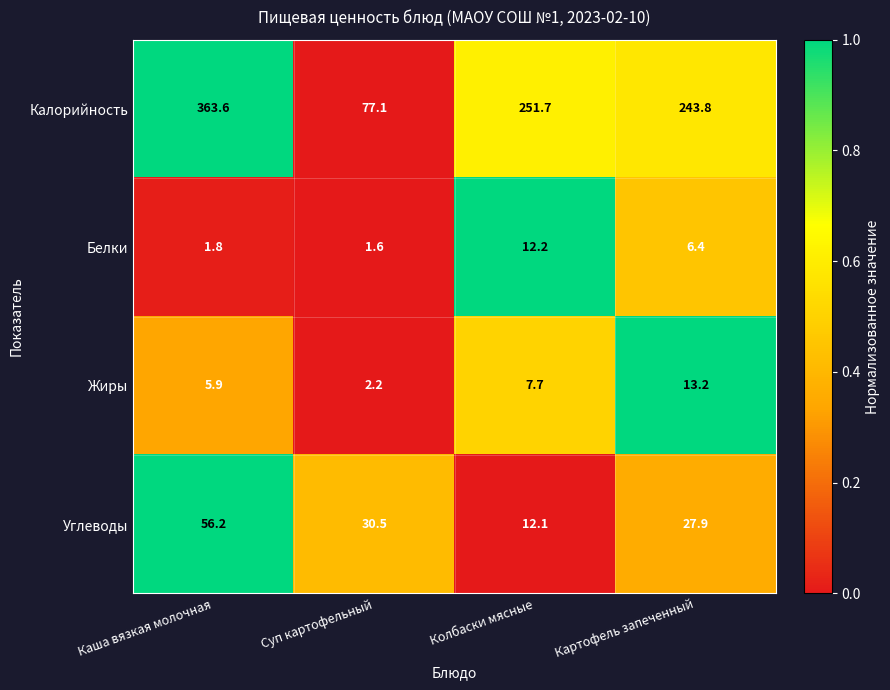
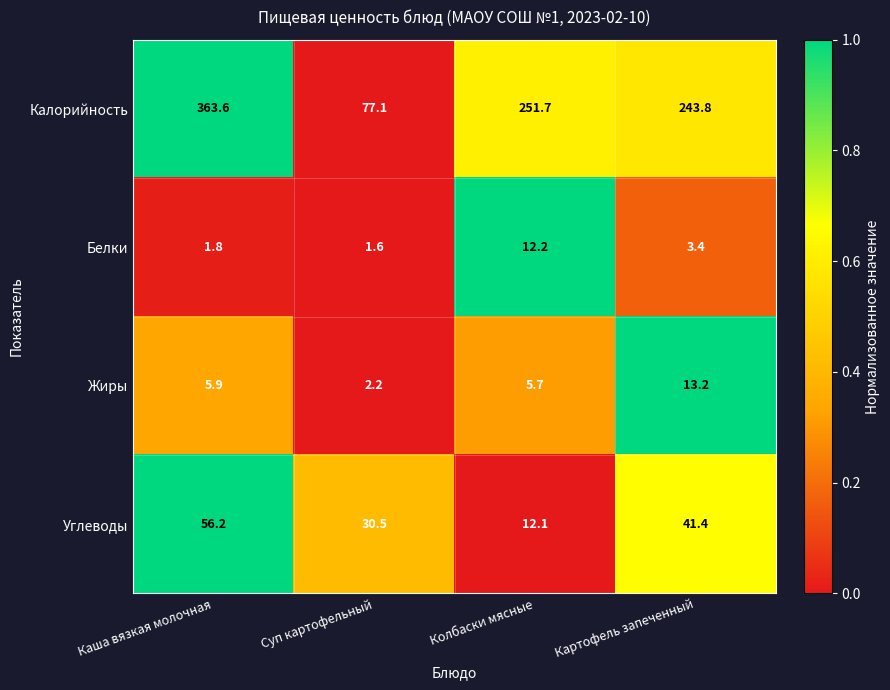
  {
    "Калорийность": {
      "Каша вязкая молочная": 363.6,
      "Суп картофельный": 77.1,
      "Колбаски мясные": 251.7,
      "Картофель запеченный": 243.8
    },
    "Белки": {
      "Каша вязкая молочная": 1.8,
      "Суп картофельный": 1.6,
      "Колбаски мясные": 12.2,
-     "Картофель запеченный": 6.4
+     "Картофель запеченный": 3.4
    },
    "Жиры": {
      "Каша вязкая молочная": 5.9,
      "Суп картофельный": 2.2,
-     "Колбаски мясные": 7.7,
+     "Колбаски мясные": 5.7,
      "Картофель запеченный": 13.2
    },
    "Углеводы": {
      "Каша вязкая молочная": 56.2,
      "Суп картофельный": 30.5,
      "Колбаски мясные": 12.1,
-     "Картофель запеченный": 27.9
+     "Картофель запеченный": 41.4
    }
  }
